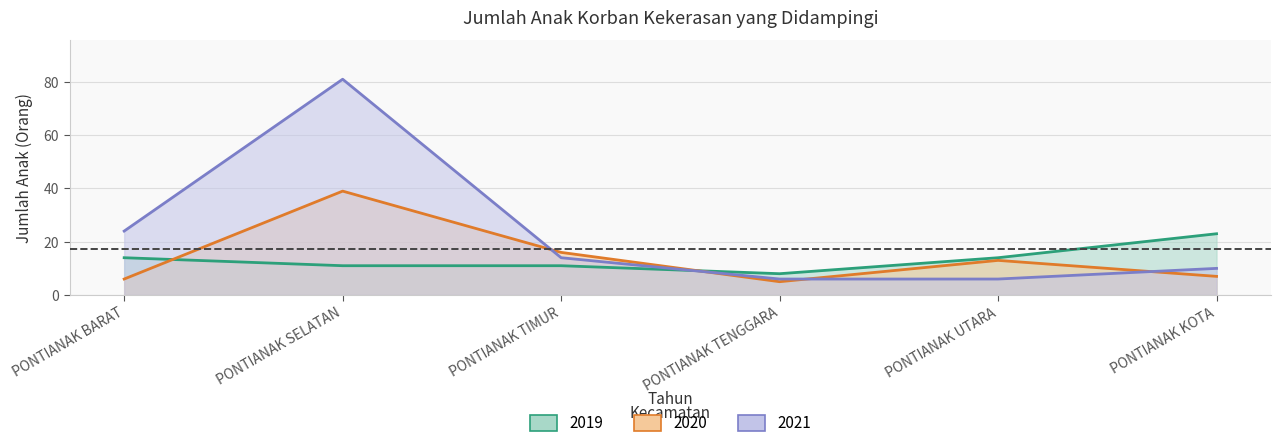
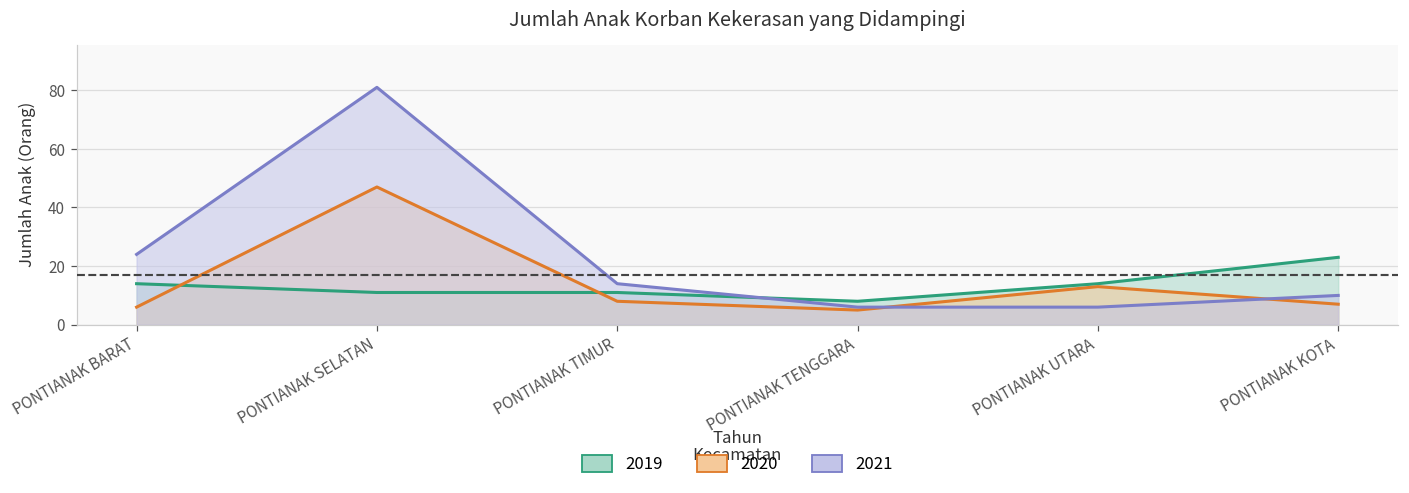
  {
    "2020": {
      "PONTIANAK BARAT": 6,
-     "PONTIANAK SELATAN": 39,
-     "PONTIANAK TIMUR": 16,
+     "PONTIANAK SELATAN": 47,
+     "PONTIANAK TIMUR": 8,
      "PONTIANAK TENGGARA": 5,
      "PONTIANAK UTARA": 13,
      "PONTIANAK KOTA": 7
    }
  }
